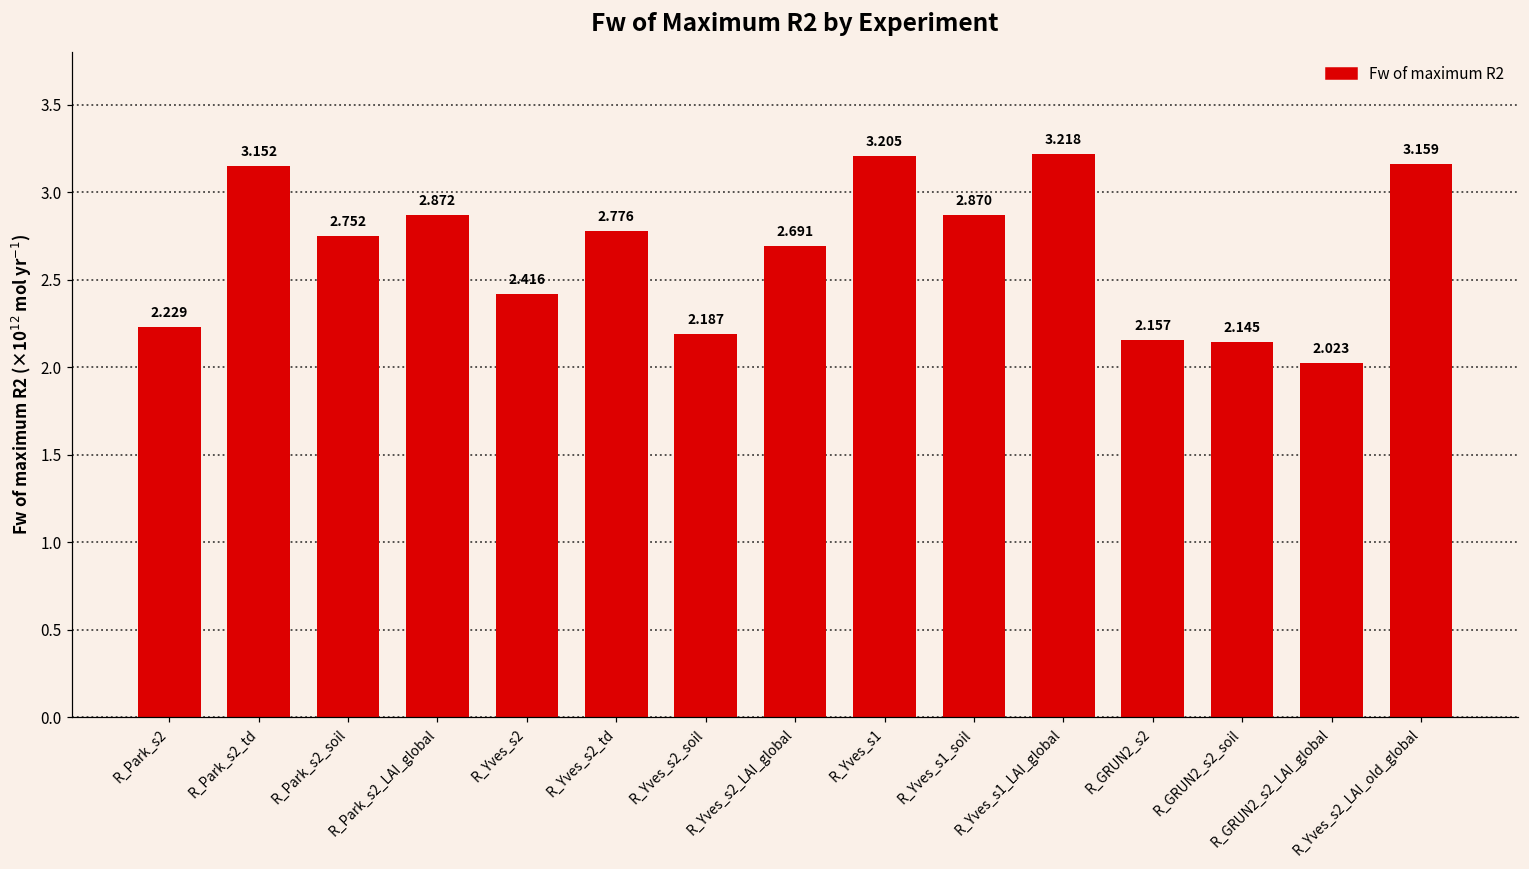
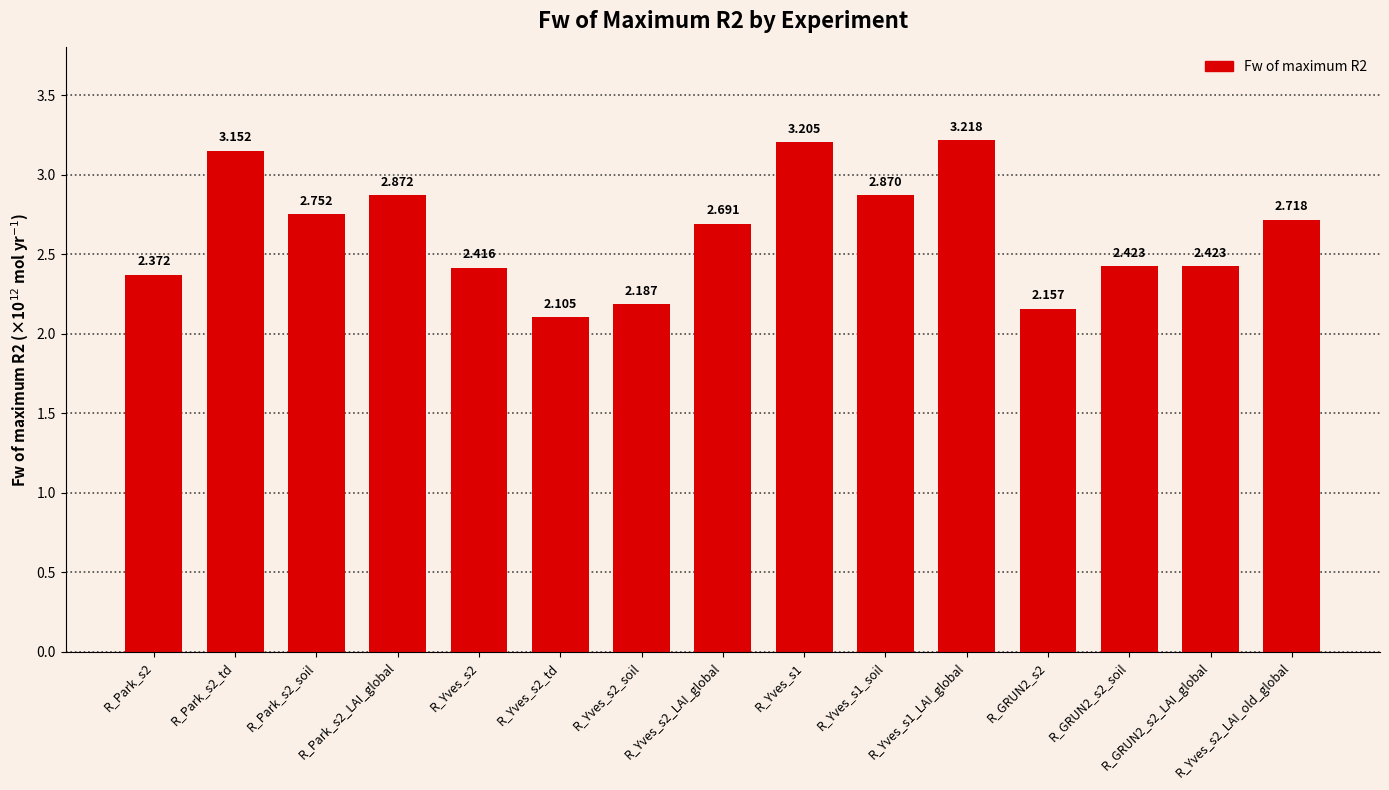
  {
-   "R_Park_s2": 2.229,
+   "R_Park_s2": 2.372,
    "R_Park_s2_td": 3.152,
    "R_Park_s2_soil": 2.752,
    "R_Park_s2_LAI_global": 2.872,
    "R_Yves_s2": 2.416,
-   "R_Yves_s2_td": 2.776,
+   "R_Yves_s2_td": 2.105,
    "R_Yves_s2_soil": 2.187,
    "R_Yves_s2_LAI_global": 2.691,
    "R_Yves_s1": 3.205,
    "R_Yves_s1_soil": 2.870,
    "R_Yves_s1_LAI_global": 3.218,
    "R_GRUN2_s2": 2.157,
-   "R_GRUN2_s2_soil": 2.145,
-   "R_GRUN2_s2_LAI_global": 2.023,
-   "R_Yves_s2_LAI_old_global": 3.159
+   "R_GRUN2_s2_soil": 2.423,
+   "R_GRUN2_s2_LAI_global": 2.423,
+   "R_Yves_s2_LAI_old_global": 2.718
  }
